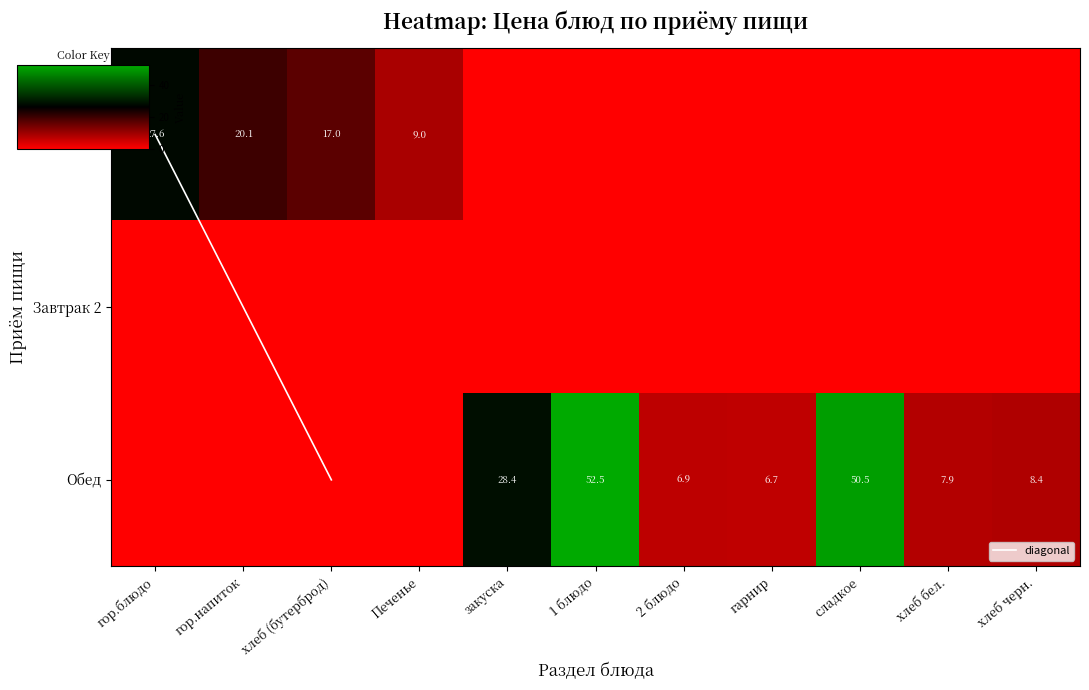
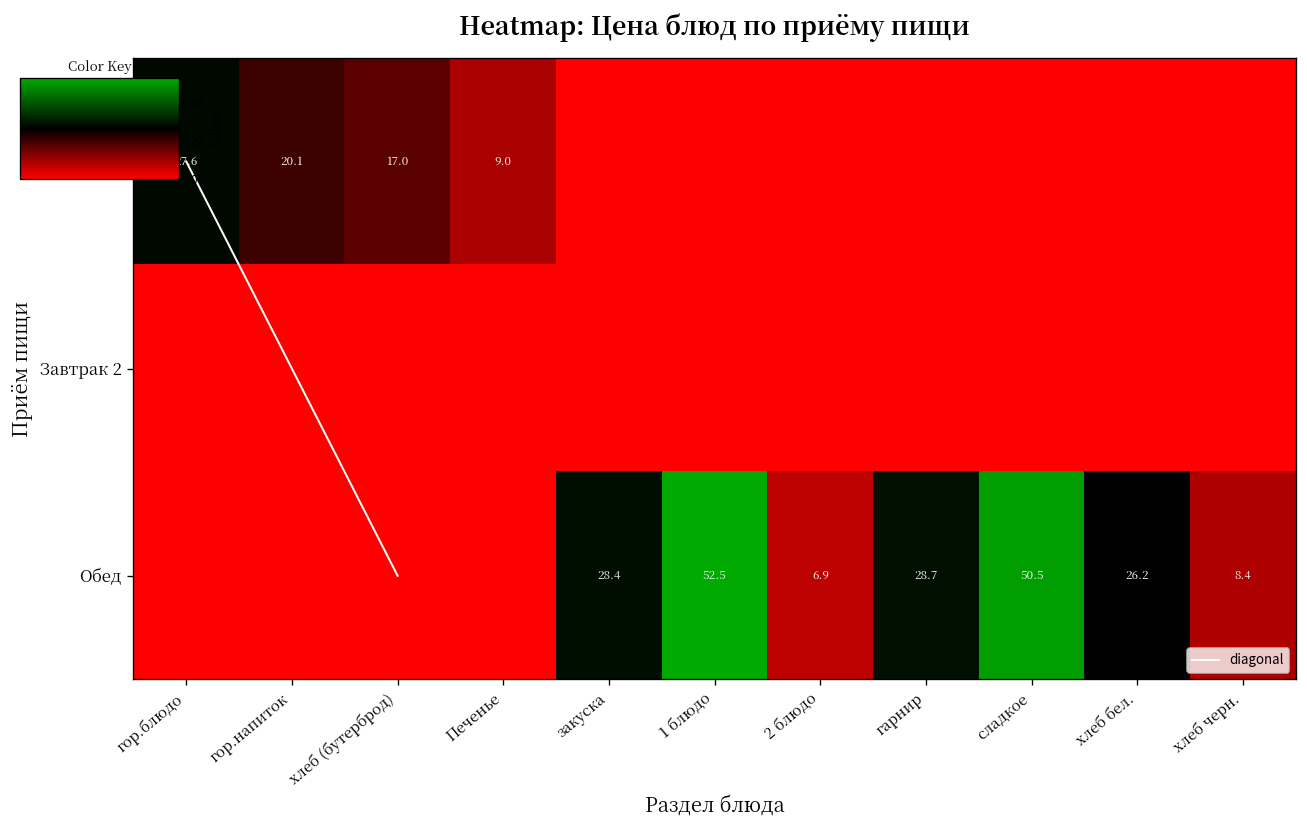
  {
    "Обед": {
      "закуска": 28.4,
      "1 блюдо": 52.5,
      "2 блюдо": 6.9,
-     "гарнир": 6.7,
+     "гарнир": 28.7,
      "сладкое": 50.5,
-     "хлеб бел.": 7.9,
+     "хлеб бел.": 26.2,
      "хлеб черн.": 8.4
    }
  }
